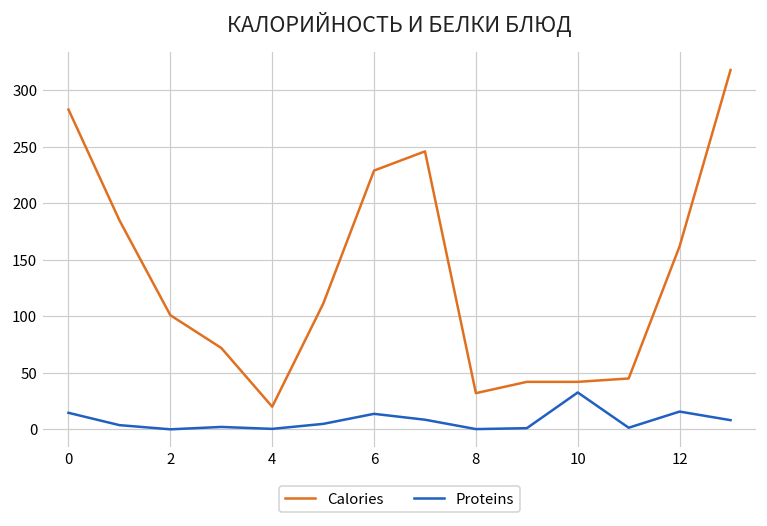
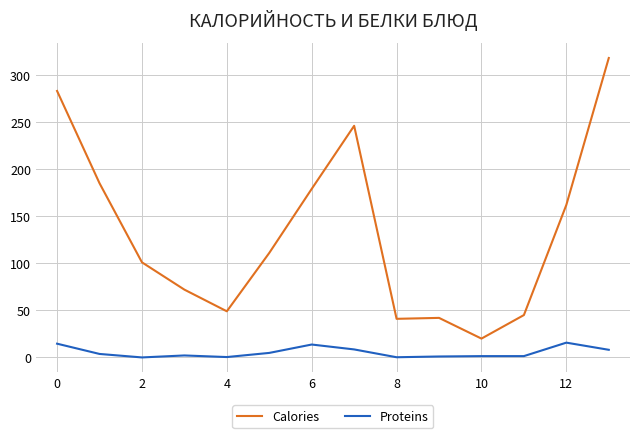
  {
    "Calories": {
      "0": 280,
      "2": 100,
-     "4": 20,
-     "6": 230,
-     "8": 30,
-     "10": 40,
+     "4": 50,
+     "6": 180,
+     "8": 40,
+     "10": 20,
      "12": 160
    },
    "Proteins": {
      "0": 10,
      "2": 0,
      "4": 0,
      "6": 10,
      "8": 0,
-     "10": 30,
+     "10": 0,
      "12": 20
    }
  }
